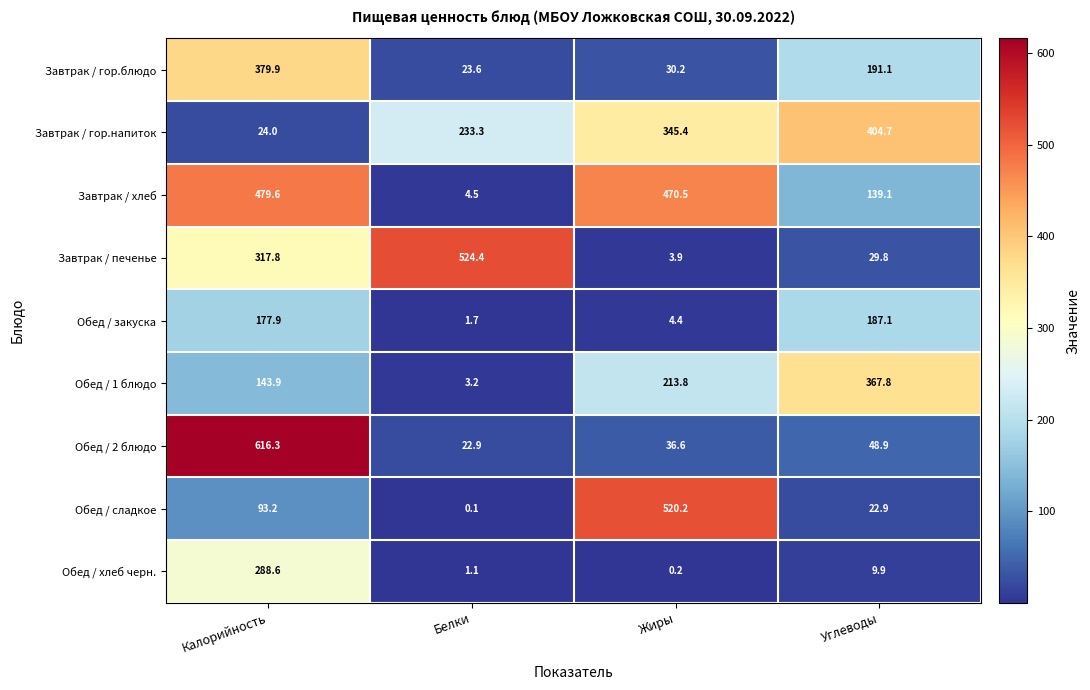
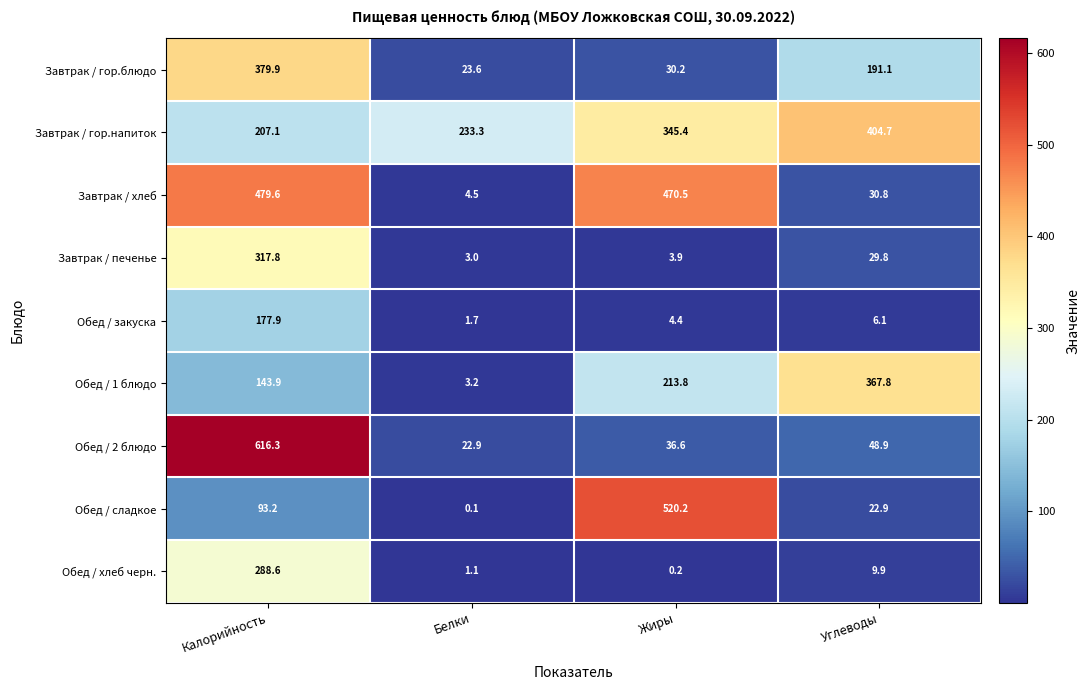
  {
    "Завтрак / гор.блюдо": {
      "Калорийность": 379.9,
      "Белки": 23.6,
      "Жиры": 30.2,
      "Углеводы": 191.1
    },
    "Завтрак / гор.напиток": {
-     "Калорийность": 24.0,
+     "Калорийность": 207.1,
      "Белки": 233.3,
      "Жиры": 345.4,
      "Углеводы": 404.7
    },
    "Завтрак / хлеб": {
      "Калорийность": 479.6,
      "Белки": 4.5,
      "Жиры": 470.5,
-     "Углеводы": 139.1
+     "Углеводы": 30.8
    },
    "Завтрак / печенье": {
      "Калорийность": 317.8,
-     "Белки": 524.4,
+     "Белки": 3.0,
      "Жиры": 3.9,
      "Углеводы": 29.8
    },
    "Обед / закуска": {
      "Калорийность": 177.9,
      "Белки": 1.7,
      "Жиры": 4.4,
-     "Углеводы": 187.1
+     "Углеводы": 6.1
    },
    "Обед / 1 блюдо": {
      "Калорийность": 143.9,
      "Белки": 3.2,
      "Жиры": 213.8,
      "Углеводы": 367.8
    },
    "Обед / 2 блюдо": {
      "Калорийность": 616.3,
      "Белки": 22.9,
      "Жиры": 36.6,
      "Углеводы": 48.9
    },
    "Обед / сладкое": {
      "Калорийность": 93.2,
      "Белки": 0.1,
      "Жиры": 520.2,
      "Углеводы": 22.9
    },
    "Обед / хлеб черн.": {
      "Калорийность": 288.6,
      "Белки": 1.1,
      "Жиры": 0.2,
      "Углеводы": 9.9
    }
  }
